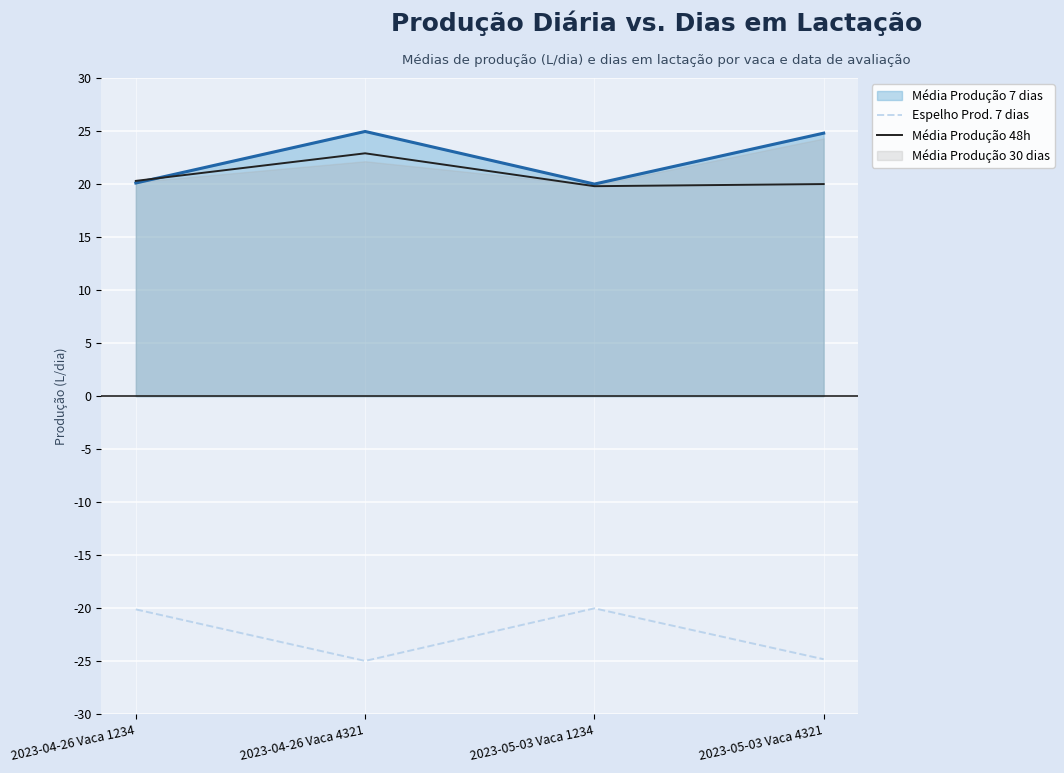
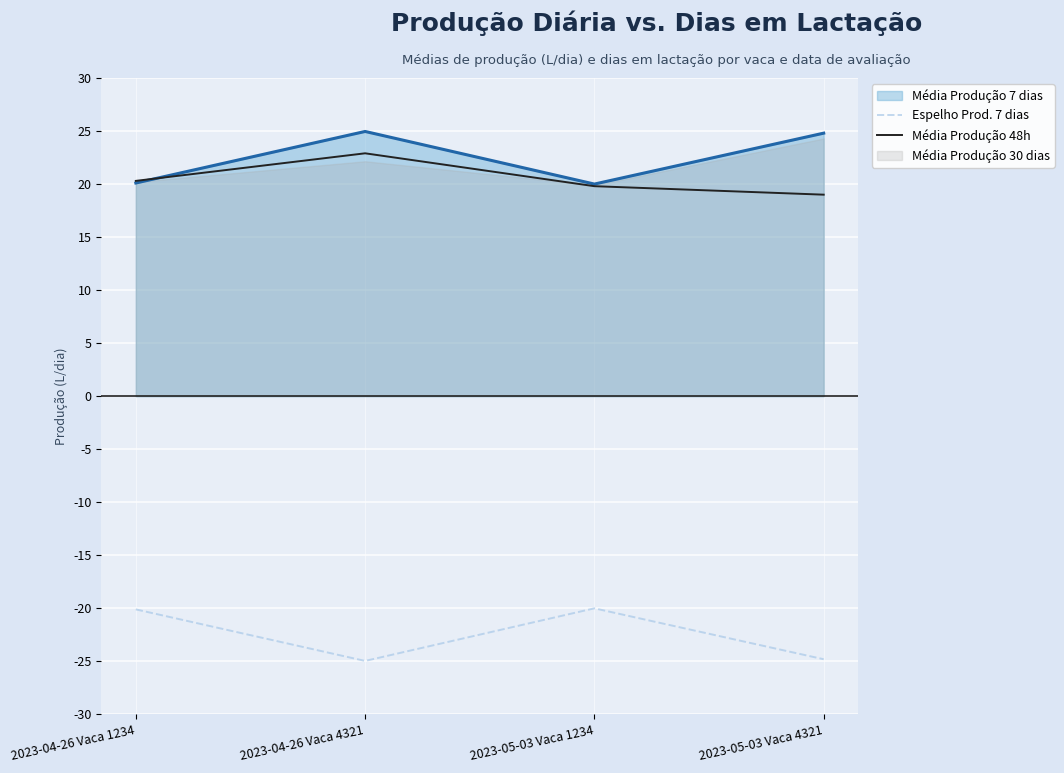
  {
    "Média Produção 48h": {
      "2023-04-26 Vaca 4321": 23,
-     "2023-05-03 Vaca 4321": 20
+     "2023-05-03 Vaca 4321": 19
    }
  }
